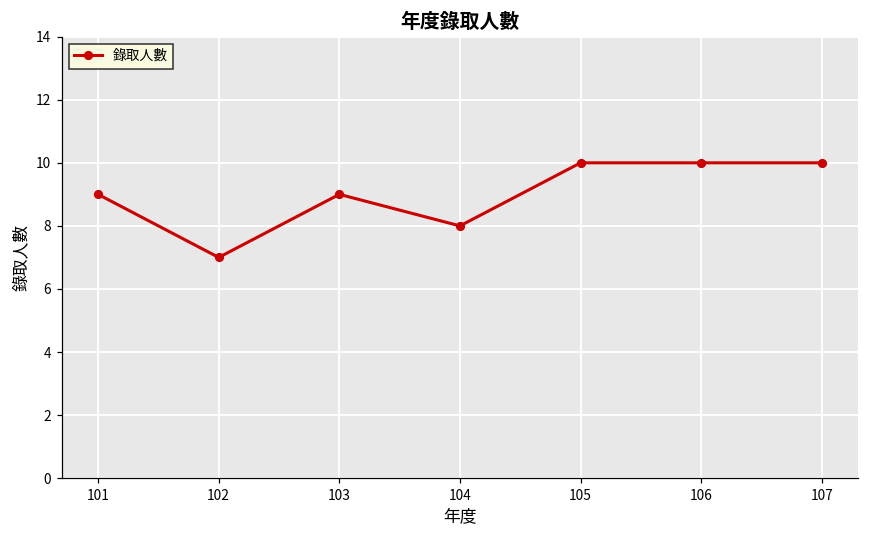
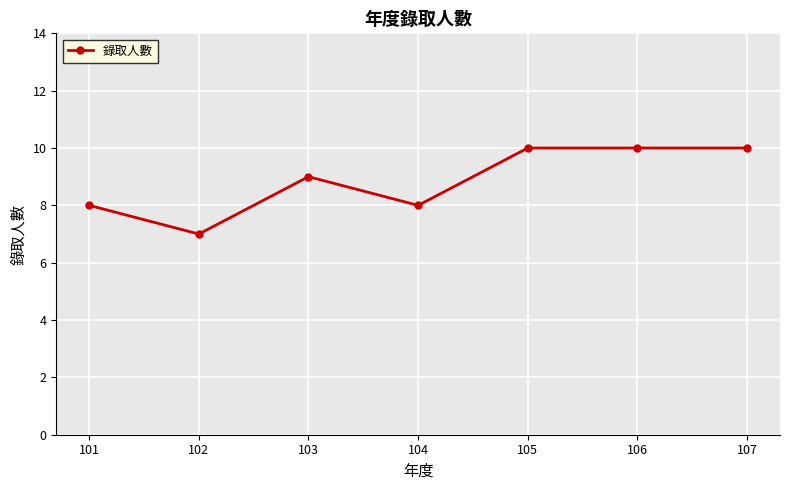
  {
-   "101": 9,
+   "101": 8,
    "102": 7,
    "103": 9,
    "104": 8,
    "105": 10,
    "106": 10,
    "107": 10
  }
